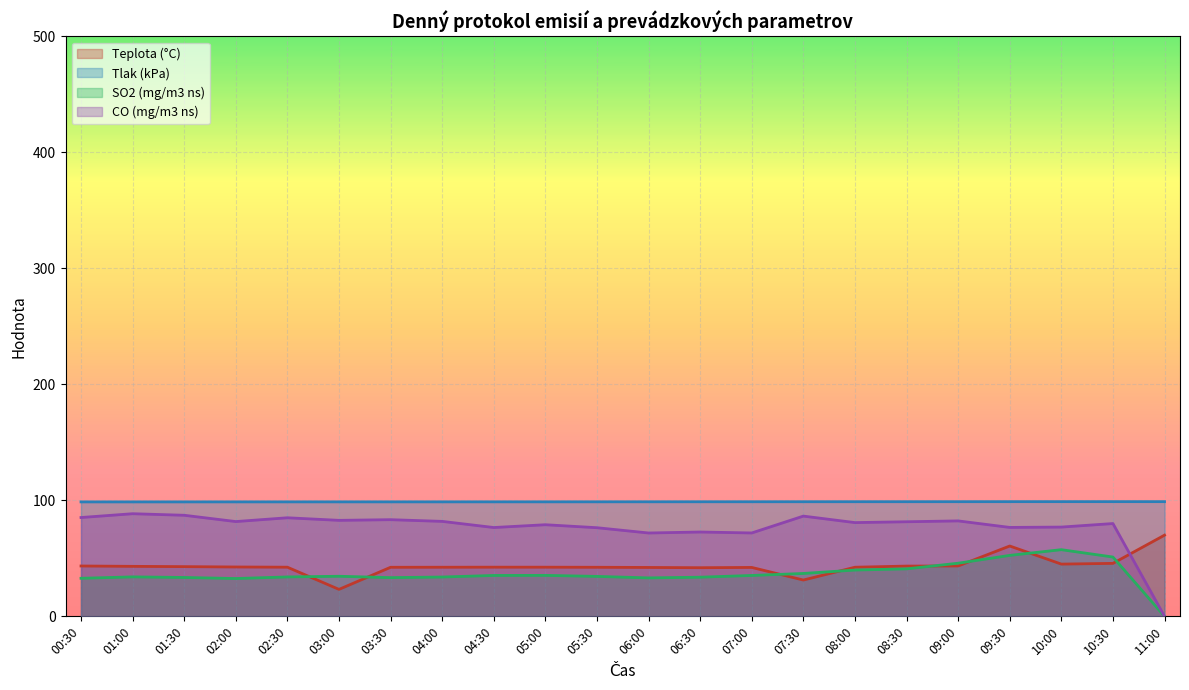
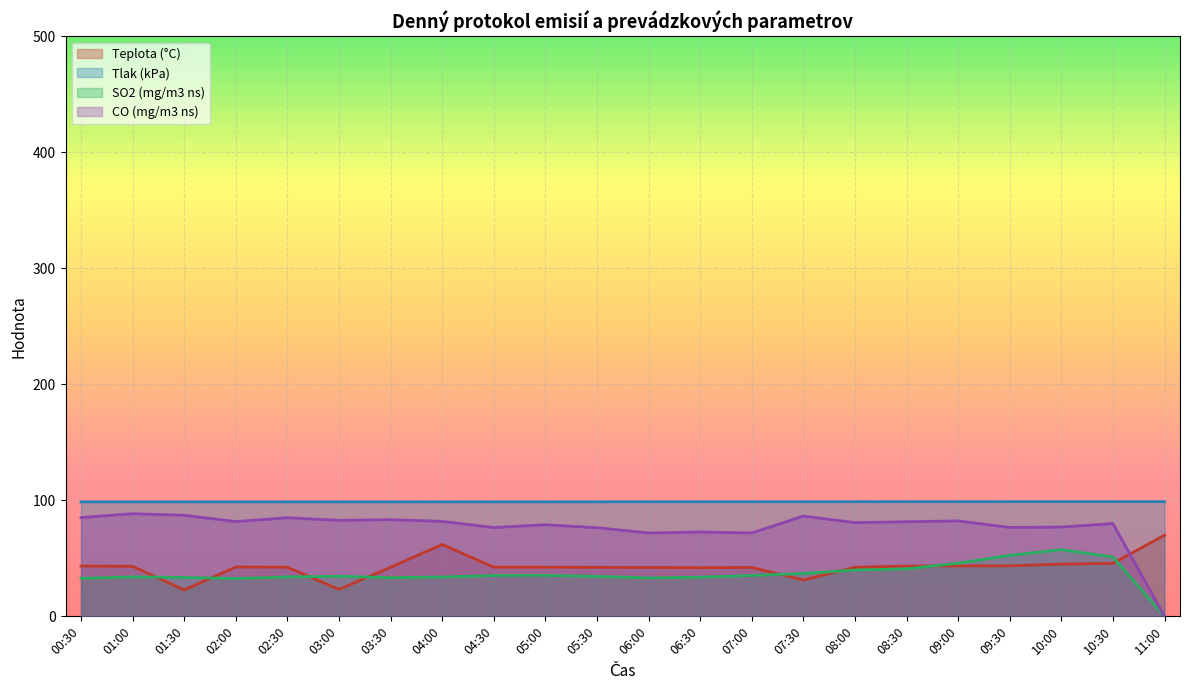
  {
    "Teplota (°C)": {
      "00:30": 43,
      "01:00": 43,
-     "01:30": 43,
+     "01:30": 23,
      "02:00": 43,
      "02:30": 42,
      "03:00": 23,
      "03:30": 42,
-     "04:00": 42,
+     "04:00": 62,
      "04:30": 42,
      "05:00": 42,
      "05:30": 42,
      "06:00": 42,
      "06:30": 42,
      "07:00": 42,
      "07:30": 31,
      "08:00": 42,
      "08:30": 43,
      "09:00": 43,
-     "09:30": 61,
+     "09:30": 44,
      "10:00": 45,
      "10:30": 46,
      "11:00": 70
    },
    "CO (mg/m3 ns)": {
      "00:30": 85,
      "01:00": 88,
      "01:30": 87,
      "02:00": 82,
      "02:30": 85,
      "03:00": 83,
      "03:30": 83,
      "04:00": 82,
      "04:30": 77,
      "05:00": 79,
      "05:30": 76,
      "06:00": 72,
      "06:30": 73,
      "07:00": 72,
      "07:30": 86,
      "08:00": 81,
      "08:30": 82,
      "09:00": 82,
      "09:30": 77,
      "10:00": 77,
      "10:30": 80
    }
  }
